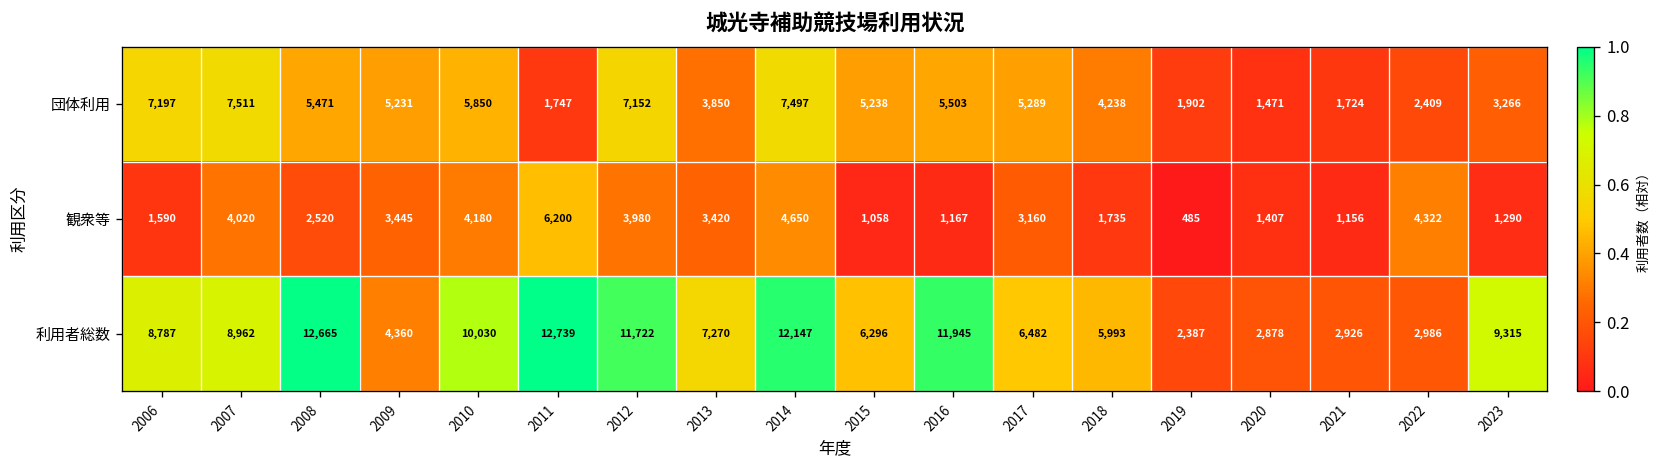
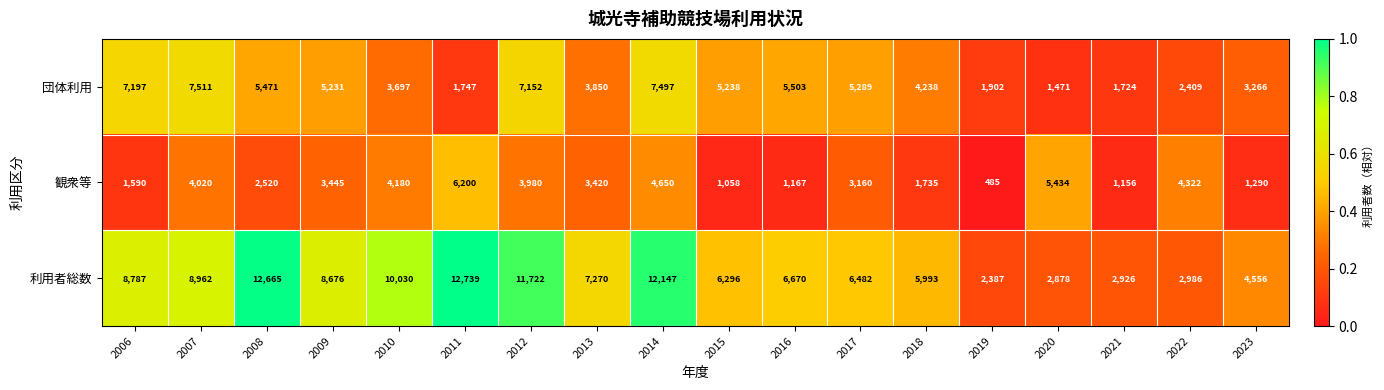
  {
    "団体利用": {
      "2006": "7,197",
      "2007": "7,511",
      "2008": "5,471",
      "2009": "5,231",
-     "2010": "5,850",
+     "2010": "3,697",
      "2011": "1,747",
      "2012": "7,152",
      "2013": "3,850",
      "2014": "7,497",
      "2015": "5,238",
      "2016": "5,503",
      "2017": "5,289",
      "2018": "4,238",
      "2019": "1,902",
      "2020": "1,471",
      "2021": "1,724",
      "2022": "2,409",
      "2023": "3,266"
    },
    "観衆等": {
      "2006": "1,590",
      "2007": "4,020",
      "2008": "2,520",
      "2009": "3,445",
      "2010": "4,180",
      "2011": "6,200",
      "2012": "3,980",
      "2013": "3,420",
      "2014": "4,650",
      "2015": "1,058",
      "2016": "1,167",
      "2017": "3,160",
      "2018": "1,735",
      "2019": "485",
-     "2020": "1,407",
+     "2020": "5,434",
      "2021": "1,156",
      "2022": "4,322",
      "2023": "1,290"
    },
    "利用者総数": {
      "2006": "8,787",
      "2007": "8,962",
      "2008": "12,665",
-     "2009": "4,360",
+     "2009": "8,676",
      "2010": "10,030",
      "2011": "12,739",
      "2012": "11,722",
      "2013": "7,270",
      "2014": "12,147",
      "2015": "6,296",
-     "2016": "11,945",
+     "2016": "6,670",
      "2017": "6,482",
      "2018": "5,993",
      "2019": "2,387",
      "2020": "2,878",
      "2021": "2,926",
      "2022": "2,986",
-     "2023": "9,315"
+     "2023": "4,556"
    }
  }
